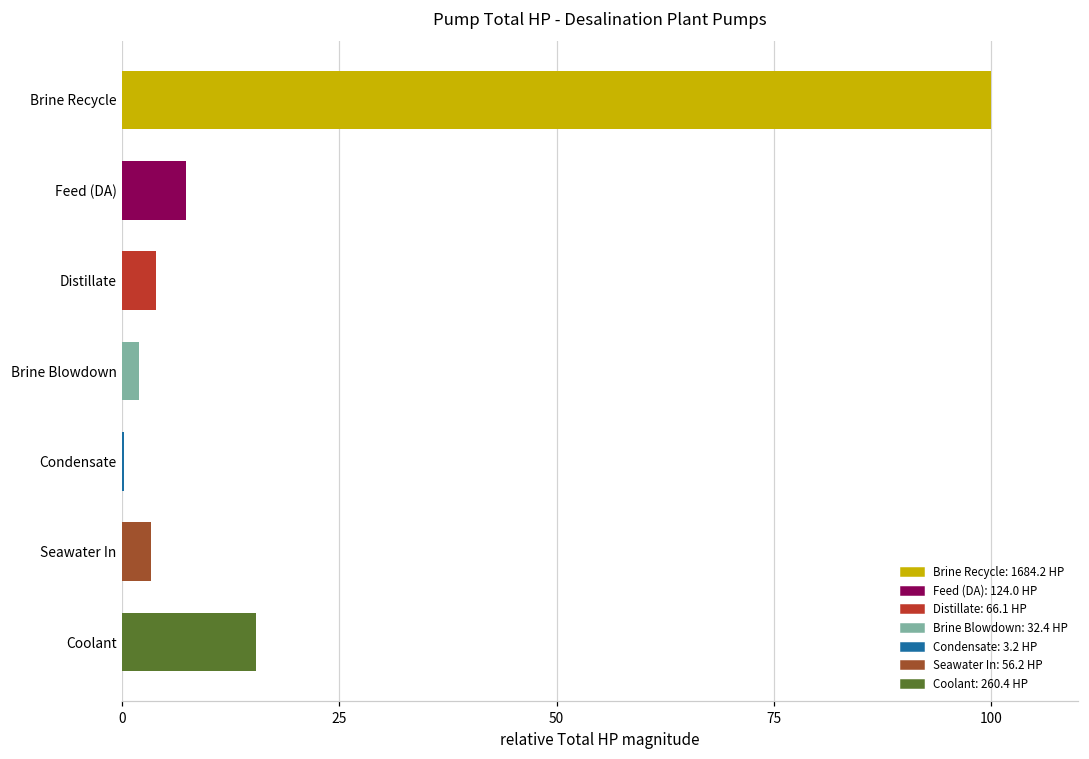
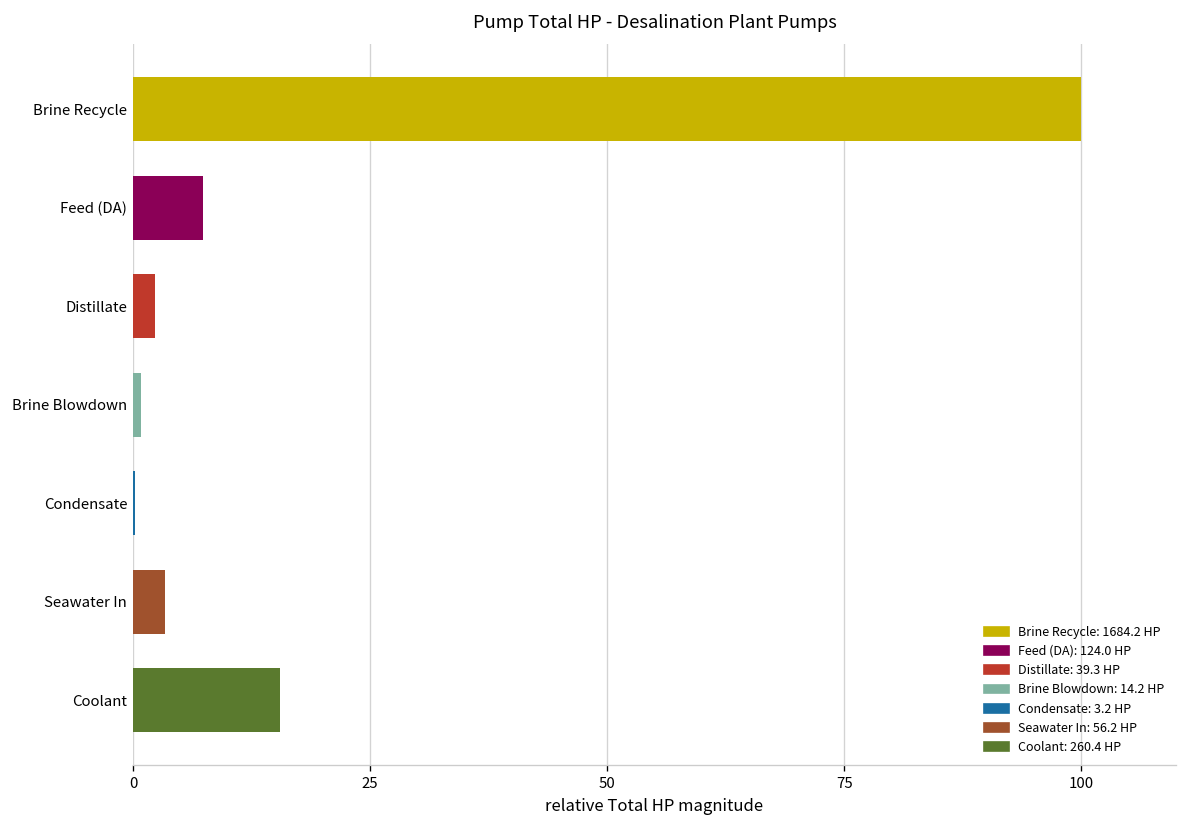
  {
-   "Distillate": 66.1,
-   "Brine Blowdown": 32.4
+   "Distillate": 39.3,
+   "Brine Blowdown": 14.2
  }
